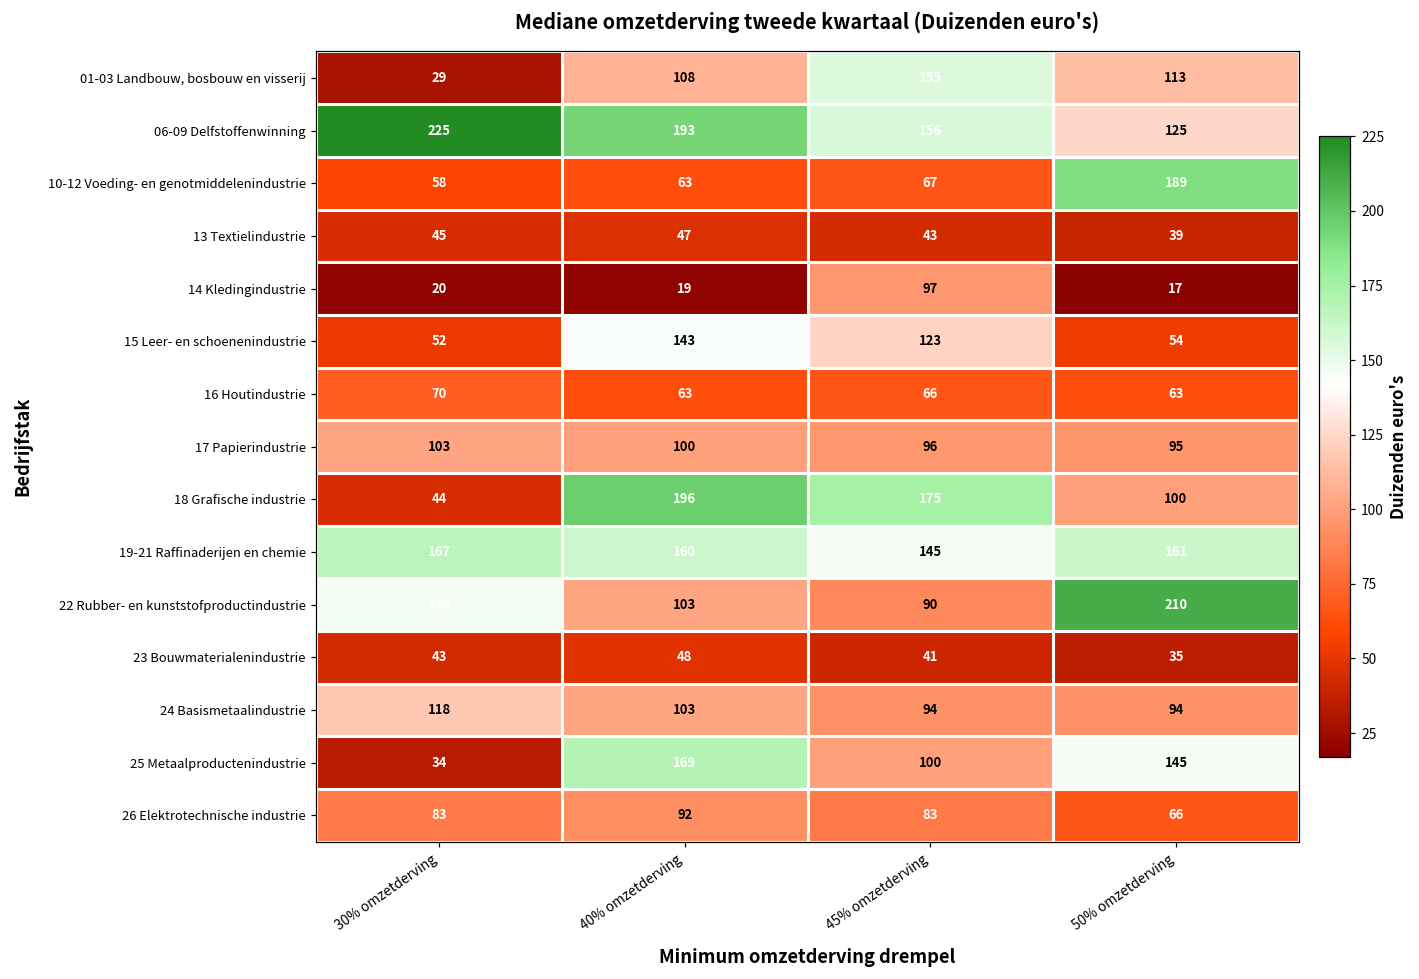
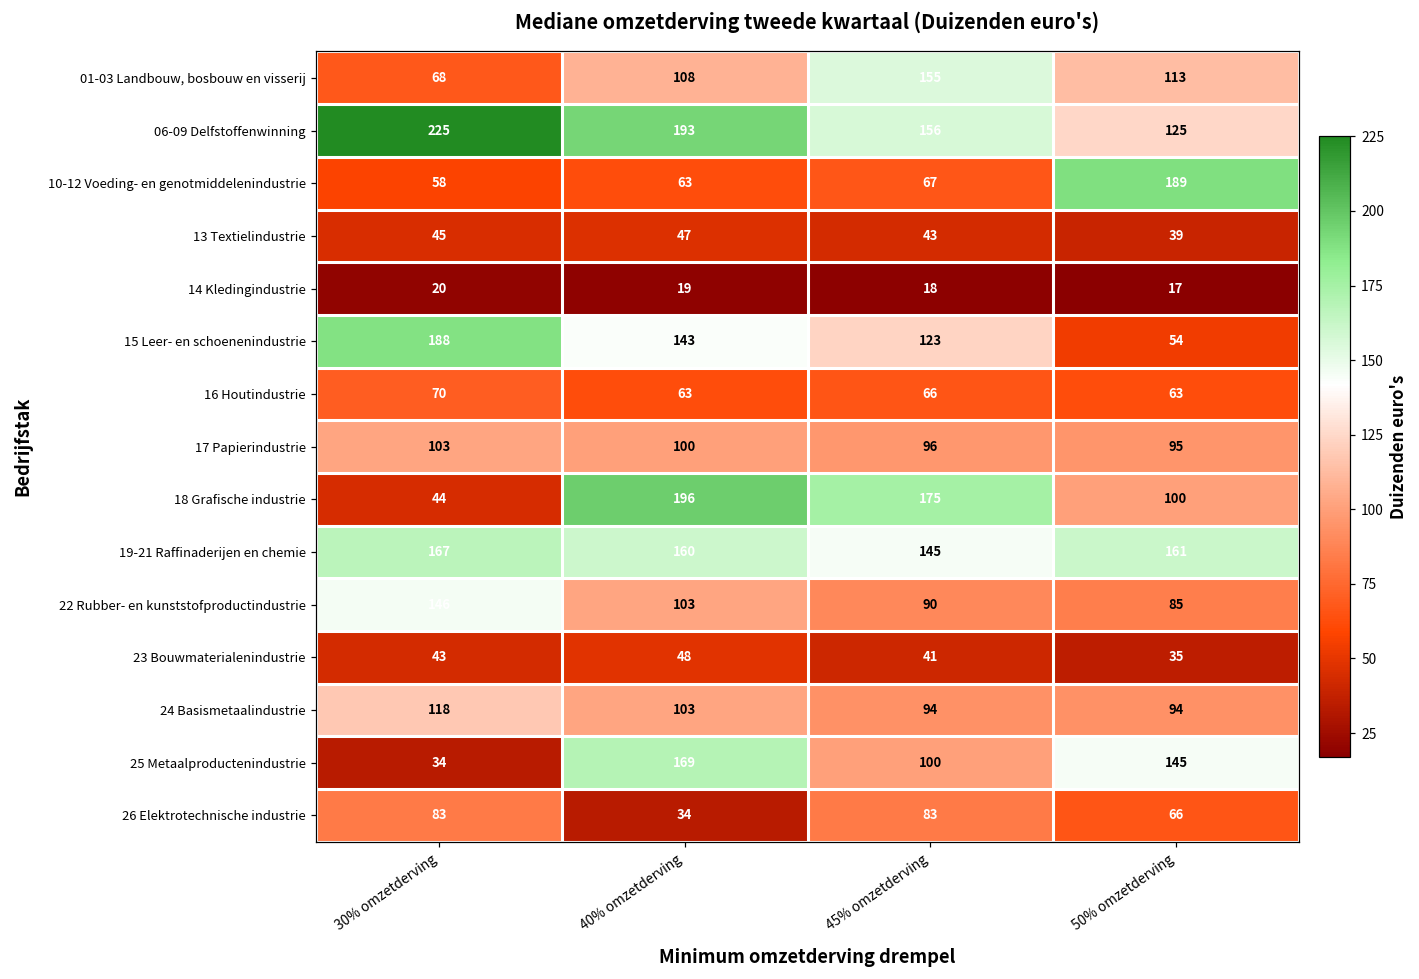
  {
    "01-03 Landbouw, bosbouw en visserij": {
-     "30% omzetderving": 29,
+     "30% omzetderving": 68,
      "40% omzetderving": 108,
      "50% omzetderving": 113
    },
    "06-09 Delfstoffenwinning": {
      "30% omzetderving": 225,
      "40% omzetderving": 193,
      "50% omzetderving": 125
    },
    "10-12 Voeding- en genotmiddelenindustrie": {
      "30% omzetderving": 58,
      "40% omzetderving": 63,
      "45% omzetderving": 67,
      "50% omzetderving": 189
    },
    "13 Textielindustrie": {
      "30% omzetderving": 45,
      "40% omzetderving": 47,
      "45% omzetderving": 43,
      "50% omzetderving": 39
    },
    "14 Kledingindustrie": {
      "30% omzetderving": 20,
      "40% omzetderving": 19,
-     "45% omzetderving": 97,
+     "45% omzetderving": 18,
      "50% omzetderving": 17
    },
    "15 Leer- en schoenenindustrie": {
-     "30% omzetderving": 52,
+     "30% omzetderving": 188,
      "40% omzetderving": 143,
      "45% omzetderving": 123,
      "50% omzetderving": 54
    },
    "16 Houtindustrie": {
      "30% omzetderving": 70,
      "40% omzetderving": 63,
      "45% omzetderving": 66,
      "50% omzetderving": 63
    },
    "17 Papierindustrie": {
      "30% omzetderving": 103,
      "40% omzetderving": 100,
      "45% omzetderving": 96,
      "50% omzetderving": 95
    },
    "18 Grafische industrie": {
      "30% omzetderving": 44,
      "40% omzetderving": 196,
      "45% omzetderving": 175,
      "50% omzetderving": 100
    },
    "19-21 Raffinaderijen en chemie": {
      "30% omzetderving": 167,
      "40% omzetderving": 160,
      "45% omzetderving": 145,
      "50% omzetderving": 161
    },
    "22 Rubber- en kunststofproductindustrie": {
      "40% omzetderving": 103,
      "45% omzetderving": 90,
-     "50% omzetderving": 210
+     "50% omzetderving": 85
    },
    "23 Bouwmaterialenindustrie": {
      "30% omzetderving": 43,
      "40% omzetderving": 48,
      "45% omzetderving": 41,
      "50% omzetderving": 35
    },
    "24 Basismetaalindustrie": {
      "30% omzetderving": 118,
      "40% omzetderving": 103,
      "45% omzetderving": 94,
      "50% omzetderving": 94
    },
    "25 Metaalproductenindustrie": {
      "30% omzetderving": 34,
      "40% omzetderving": 169,
      "45% omzetderving": 100,
      "50% omzetderving": 145
    },
    "26 Elektrotechnische industrie": {
      "30% omzetderving": 83,
-     "40% omzetderving": 92,
+     "40% omzetderving": 34,
      "45% omzetderving": 83,
      "50% omzetderving": 66
    }
  }
